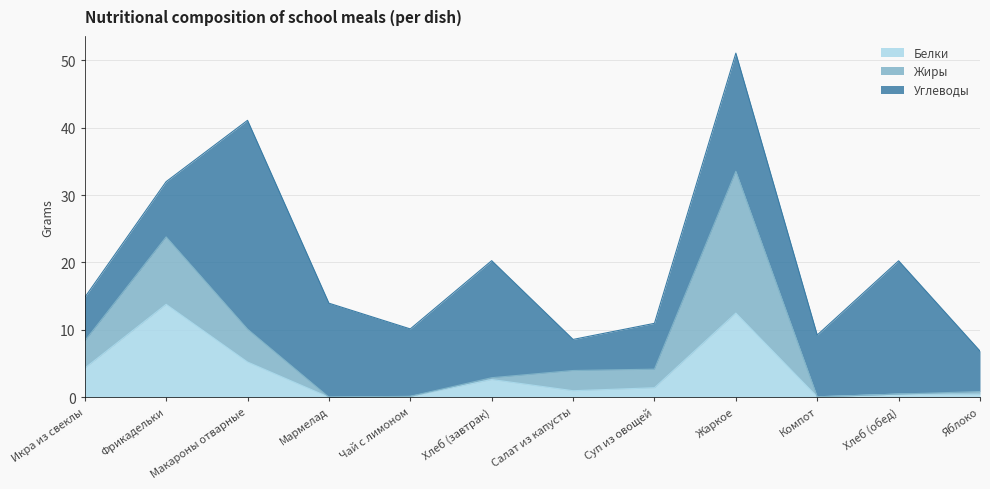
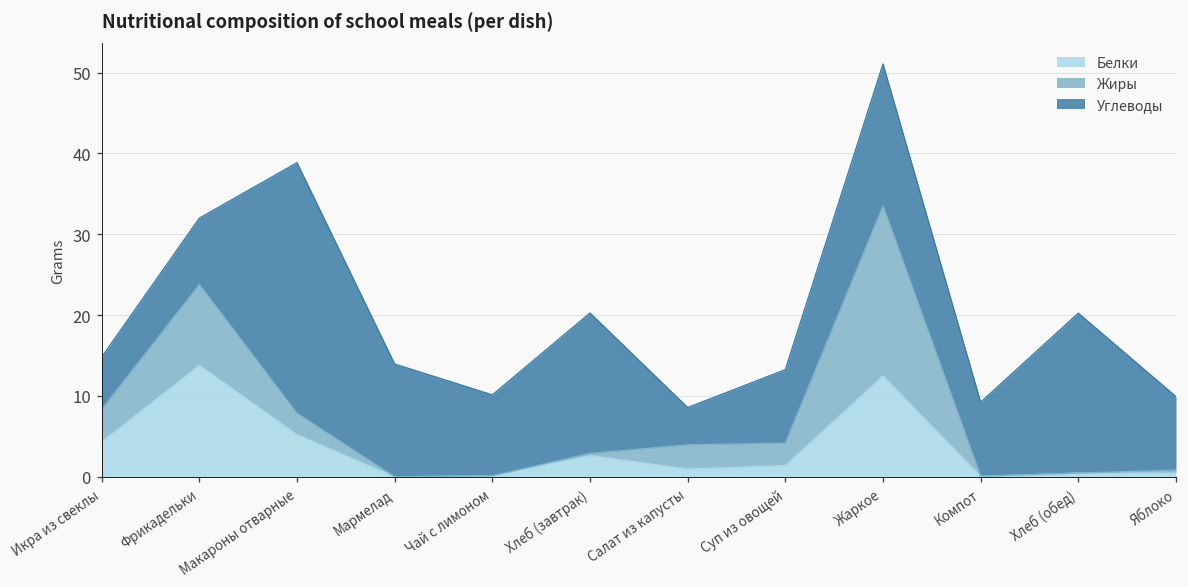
  {
    "Белки": {
      "Икра из свеклы": 4,
      "Фрикадельки": 14,
      "Макароны отварные": 5,
      "Салат из капусты": 1,
      "Суп из овощей": 1,
      "Жаркое": 12,
      "Яблоко": 0
    },
    "Жиры": {
      "Икра из свеклы": 4,
      "Фрикадельки": 10,
-     "Макароны отварные": 5,
+     "Макароны отварные": 3,
      "Салат из капусты": 3,
      "Суп из овощей": 3,
      "Жаркое": 21,
      "Яблоко": 0
    },
    "Углеводы": {
      "Икра из свеклы": 6,
      "Фрикадельки": 8,
      "Макароны отварные": 31,
      "Мармелад": 14,
      "Чай с лимоном": 10,
      "Хлеб (завтрак)": 17,
      "Салат из капусты": 5,
-     "Суп из овощей": 7,
+     "Суп из овощей": 9,
      "Жаркое": 18,
      "Компот": 9,
      "Хлеб (обед)": 20,
-     "Яблоко": 6
+     "Яблоко": 9
    }
  }
